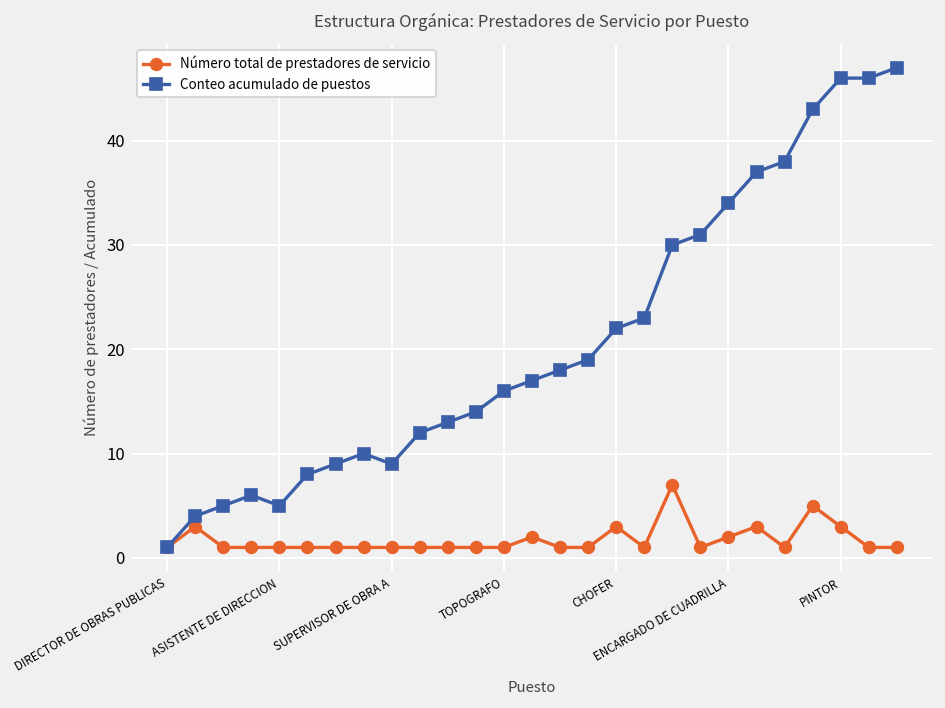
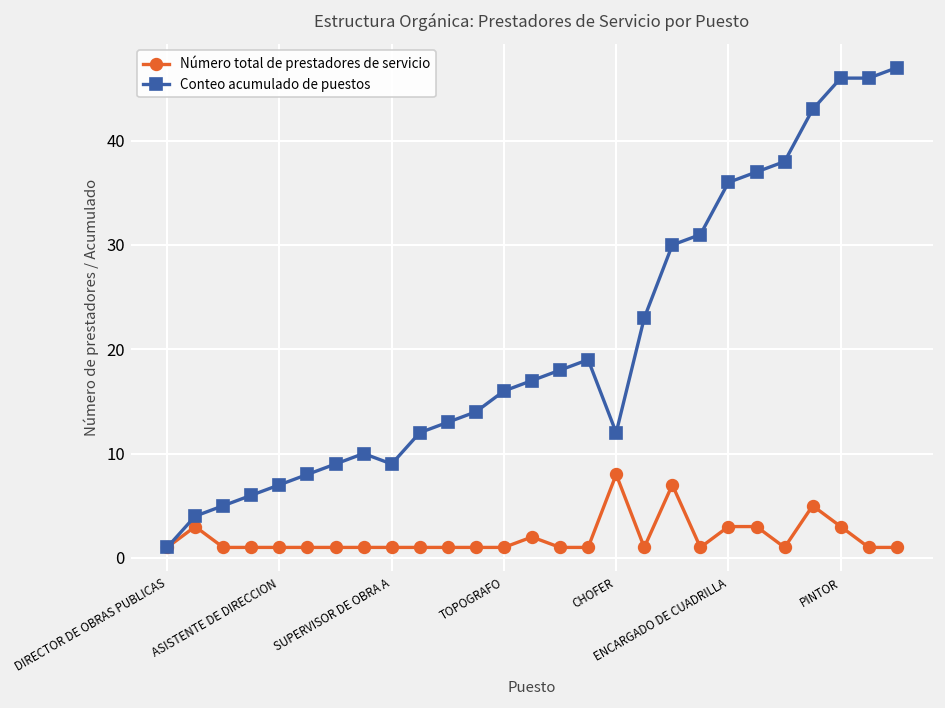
  {
    "Número total de prestadores de servicio": {
      "ASISTENTE DE DIRECCION": 1,
      "SUPERVISOR DE OBRA A": 1,
      "TOPOGRAFO": 1,
-     "CHOFER": 3,
-     "ENCARGADO DE CUADRILLA": 2,
+     "CHOFER": 8,
+     "ENCARGADO DE CUADRILLA": 3,
      "PINTOR": 3
    },
    "Conteo acumulado de puestos": {
-     "ASISTENTE DE DIRECCION": 5,
+     "ASISTENTE DE DIRECCION": 7,
      "SUPERVISOR DE OBRA A": 9,
      "TOPOGRAFO": 16,
-     "CHOFER": 22,
-     "ENCARGADO DE CUADRILLA": 34,
+     "CHOFER": 12,
+     "ENCARGADO DE CUADRILLA": 36,
      "PINTOR": 46
    }
  }
